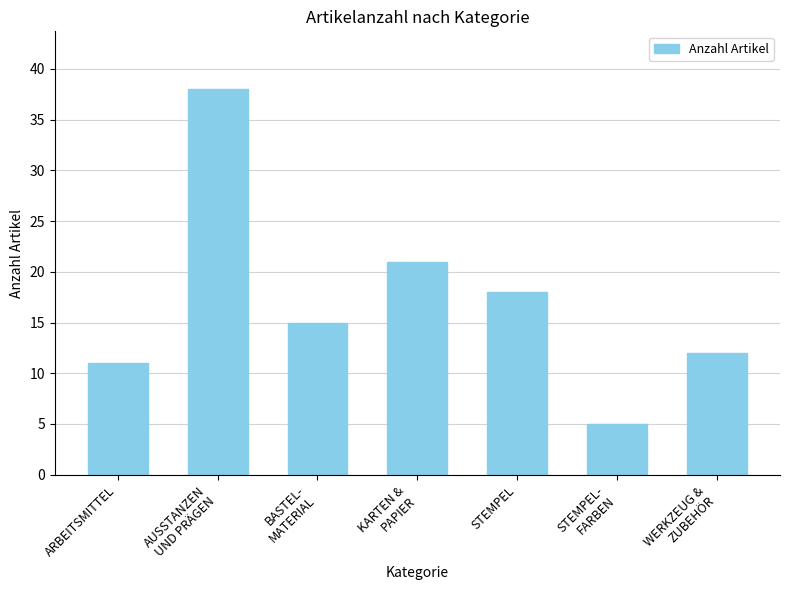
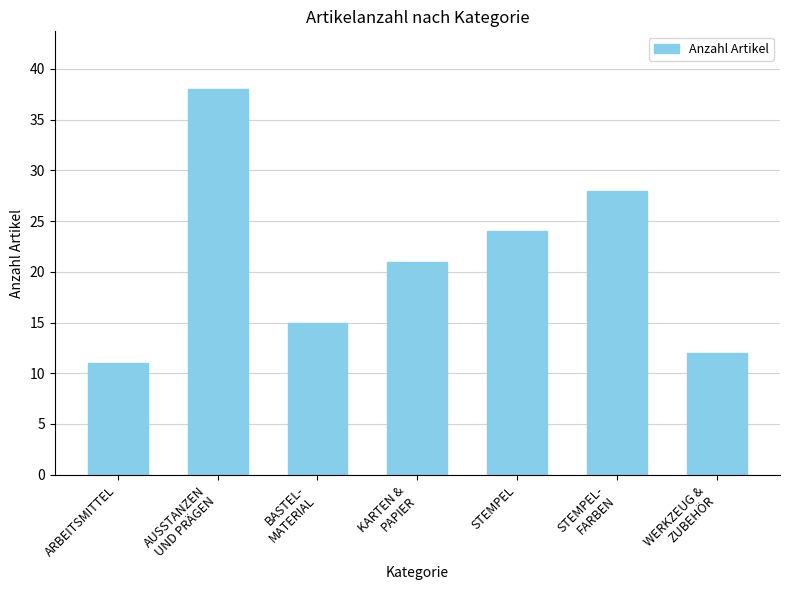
  {
    "ARBEITSMITTEL": 11,
    "AUSSTANZEN UND PRÄGEN": 38,
    "BASTEL- MATERIAL": 15,
    "KARTEN & PAPIER": 21,
-   "STEMPEL": 18,
-   "STEMPEL- FARBEN": 5,
+   "STEMPEL": 24,
+   "STEMPEL- FARBEN": 28,
    "WERKZEUG & ZUBEHÖR": 12
  }
